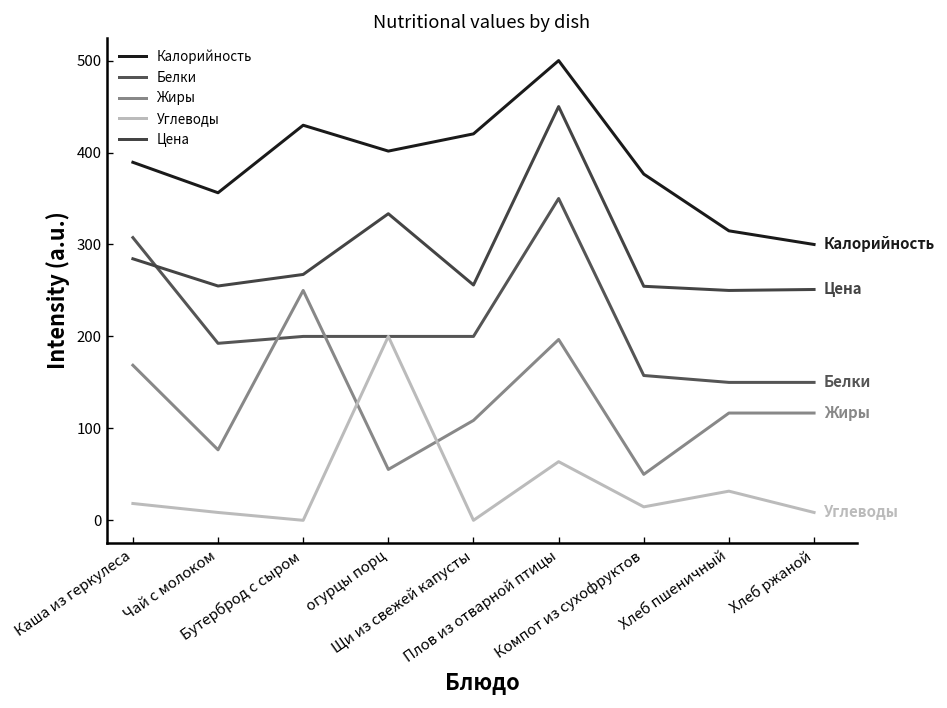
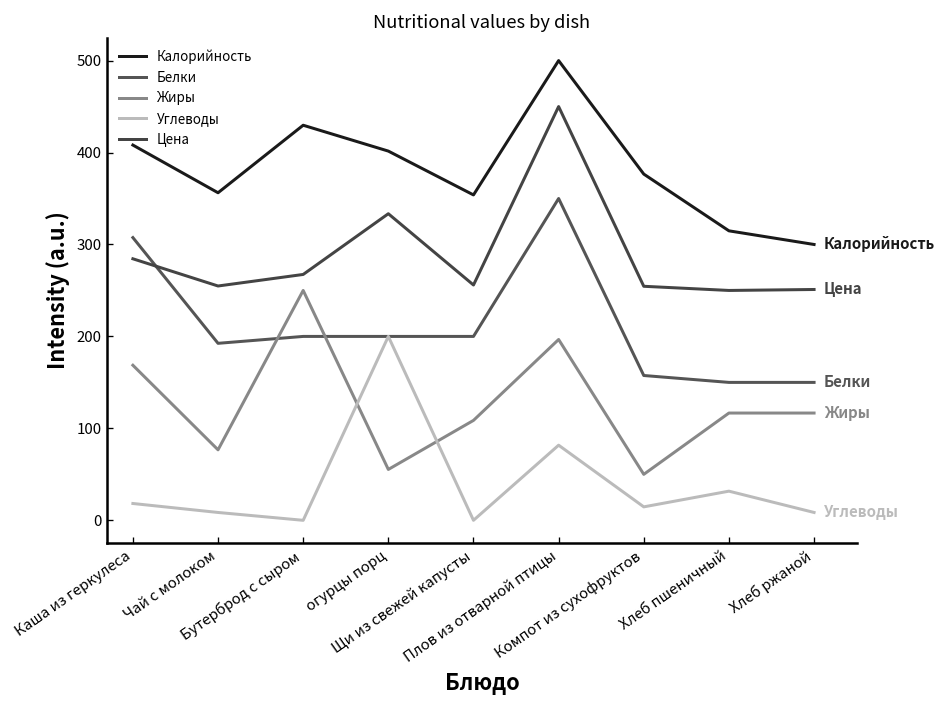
  {
    "Калорийность": {
-     "Каша из геркулеса": 390,
+     "Каша из геркулеса": 410,
      "Чай с молоком": 360,
      "Бутерброд с сыром": 430,
      "огурцы порц": 400,
-     "Щи из свежей капусты": 420,
+     "Щи из свежей капусты": 350,
      "Плов из отварной птицы": 500,
      "Компот из сухофруктов": 380,
      "Хлеб пшеничный": 310,
      "Хлеб ржаной": 300
    },
    "Жиры": {
      "Каша из геркулеса": 170,
      "Чай с молоком": 80,
      "Бутерброд с сыром": 250,
      "огурцы порц": 60,
      "Щи из свежей капусты": 110,
      "Плов из отварной птицы": 200,
      "Компот из сухофруктов": 50,
      "Хлеб пшеничный": 120,
      "Хлеб ржаной": 120
    },
    "Углеводы": {
      "Каша из геркулеса": 20,
      "Чай с молоком": 10,
      "Бутерброд с сыром": 0,
      "Щи из свежей капусты": 0,
-     "Плов из отварной птицы": 60,
+     "Плов из отварной птицы": 80,
      "Компот из сухофруктов": 10,
      "Хлеб пшеничный": 30,
      "Хлеб ржаной": 10
    }
  }
